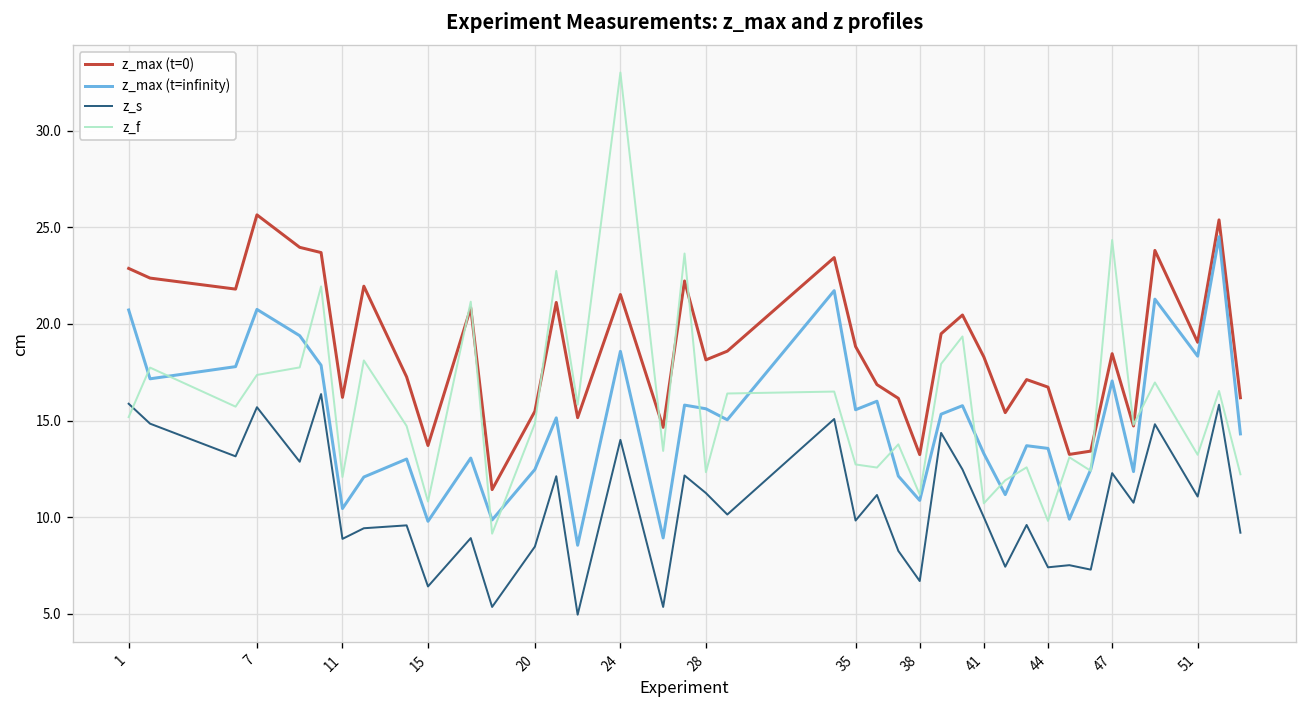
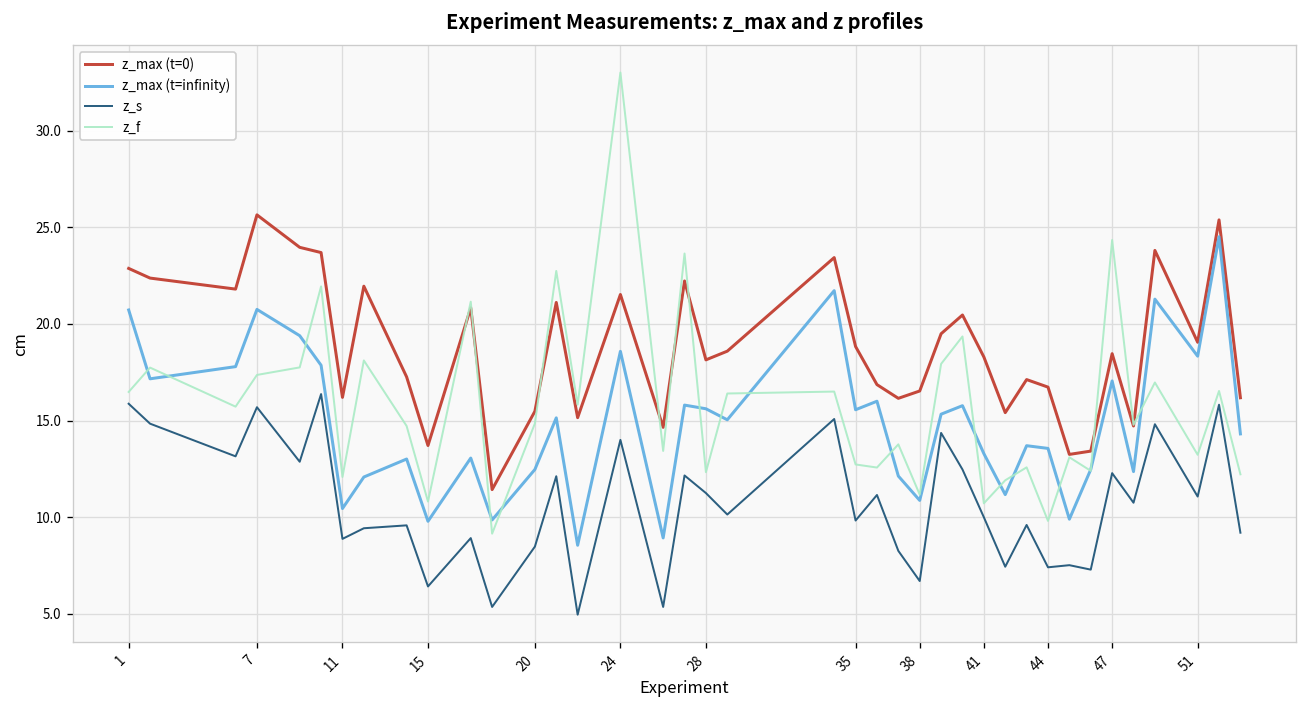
  {
    "z_max (t=0)": {
      "1": 22.9,
      "7": 25.6,
      "11": 16.2,
      "15": 13.7,
      "20": 15.5,
      "24": 21.5,
      "28": 18.1,
      "35": 18.8,
-     "38": 13.2,
+     "38": 16.5,
      "41": 18.3,
      "44": 16.7,
      "47": 18.5,
      "51": 19.1
    },
    "z_max (t=infinity)": {
      "1": 20.7,
      "7": 20.8,
      "11": 10.5,
      "15": 9.8,
      "20": 12.5,
      "24": 18.6,
      "28": 15.6,
      "35": 15.6,
      "38": 10.9,
      "41": 13.3,
      "44": 13.6,
      "47": 17.1,
      "51": 18.3
    },
    "z_s": {
      "1": 15.9,
      "7": 15.7,
      "11": 8.9,
      "15": 6.4,
      "20": 8.5,
      "24": 14.0,
      "28": 11.3,
      "35": 9.8,
      "38": 6.7,
      "41": 10.0,
      "44": 7.4,
      "47": 12.3,
      "51": 11.1
    },
    "z_f": {
-     "1": 15.2,
+     "1": 16.5,
      "7": 17.4,
      "11": 12.1,
      "15": 10.8,
      "20": 14.9,
      "24": 33.0,
      "28": 12.3,
      "35": 12.7,
      "38": 11.2,
      "41": 10.7,
      "44": 9.8,
      "47": 24.3,
      "51": 13.2
    }
  }
